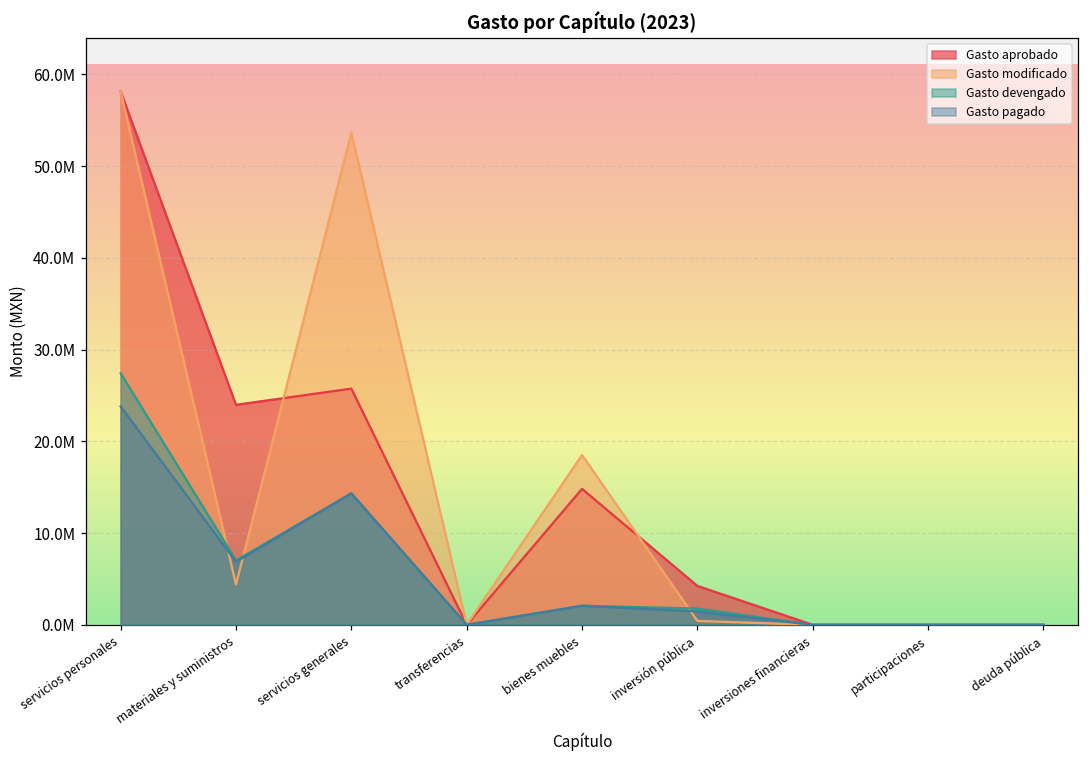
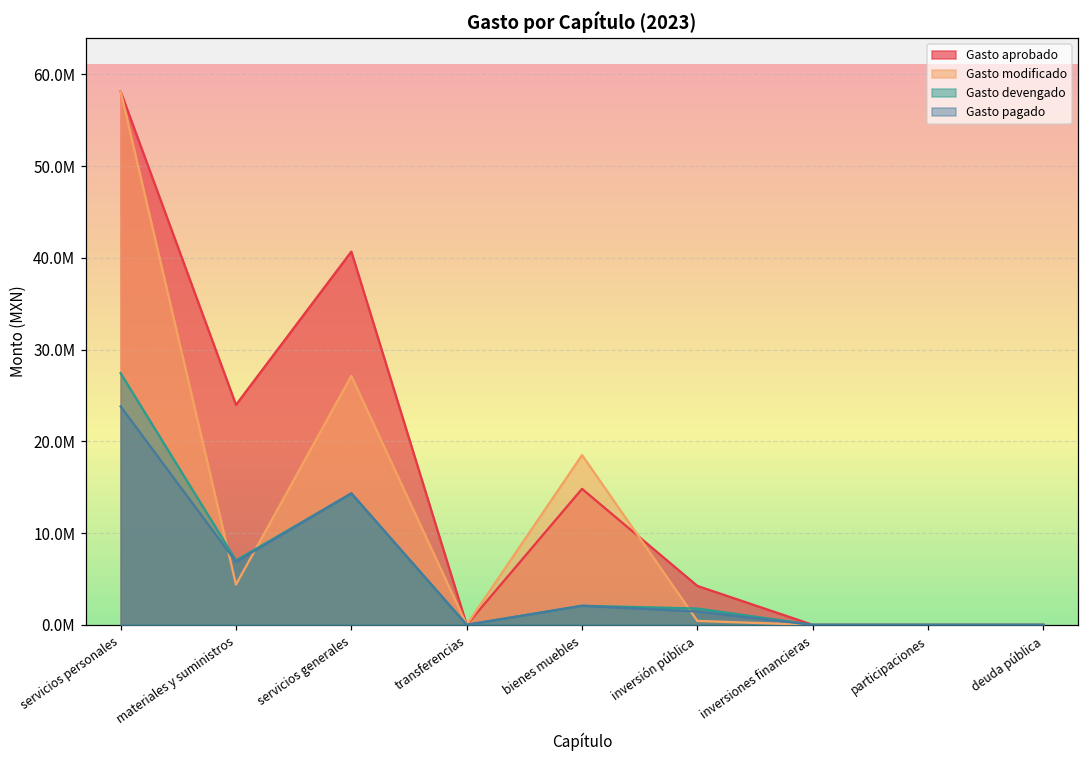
  {
    "Gasto aprobado": {
      "materiales y suministros": 24000000,
-     "servicios generales": 26000000,
+     "servicios generales": 41000000,
      "bienes muebles": 15000000,
      "inversión pública": 4000000
    },
    "Gasto modificado": {
      "materiales y suministros": 4000000,
-     "servicios generales": 54000000,
+     "servicios generales": 27000000,
      "bienes muebles": 19000000,
      "inversión pública": 0
    }
  }
